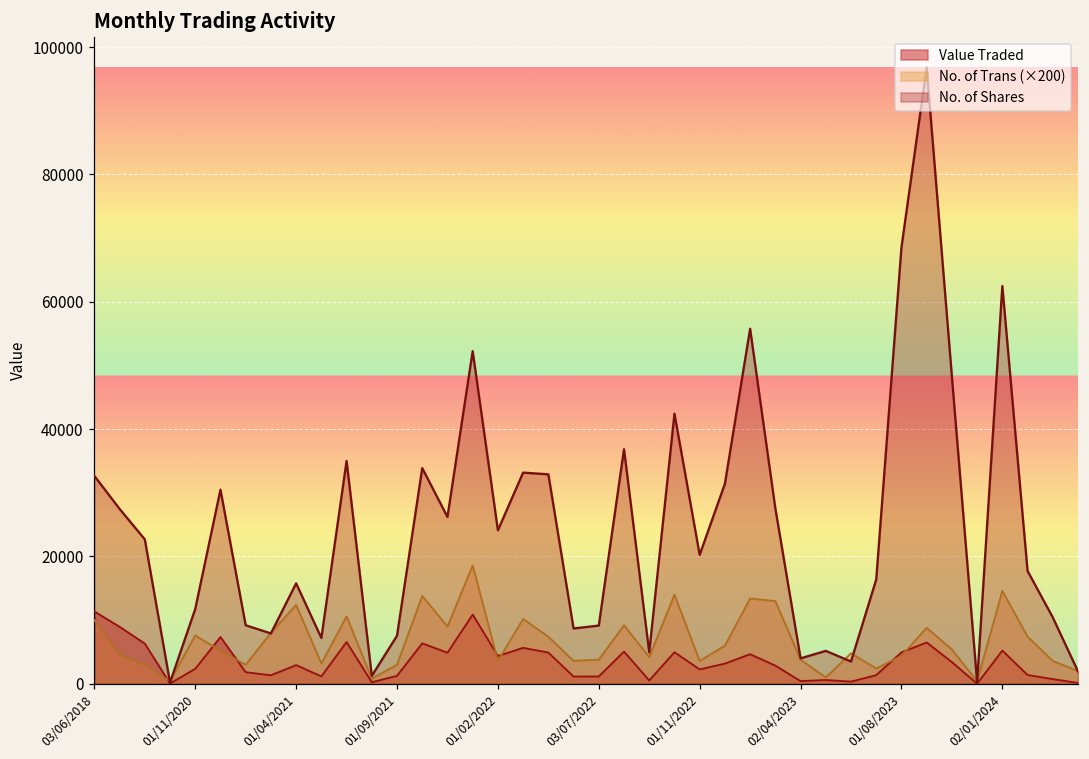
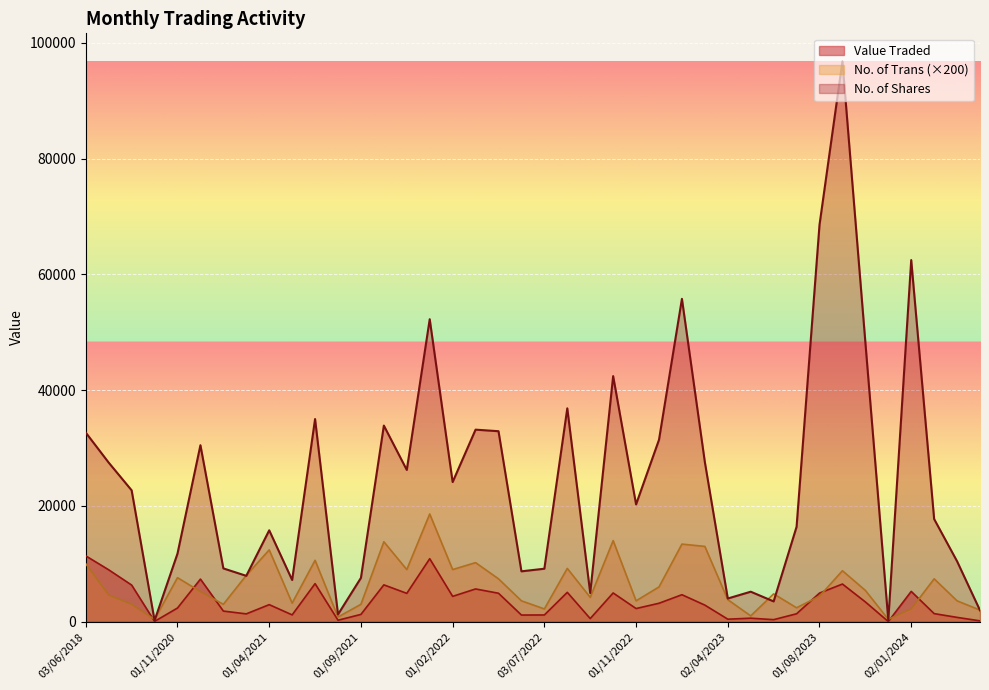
  {
    "No. of Trans (×200)": {
      "03/06/2018": 10000,
      "01/11/2020": 8000,
      "01/04/2021": 12000,
      "01/09/2021": 3000,
-     "01/02/2022": 4000,
-     "03/07/2022": 4000,
+     "01/02/2022": 9000,
+     "03/07/2022": 2000,
      "01/11/2022": 4000,
      "01/08/2023": 4000,
-     "02/01/2024": 15000
+     "02/01/2024": 2000
    }
  }
